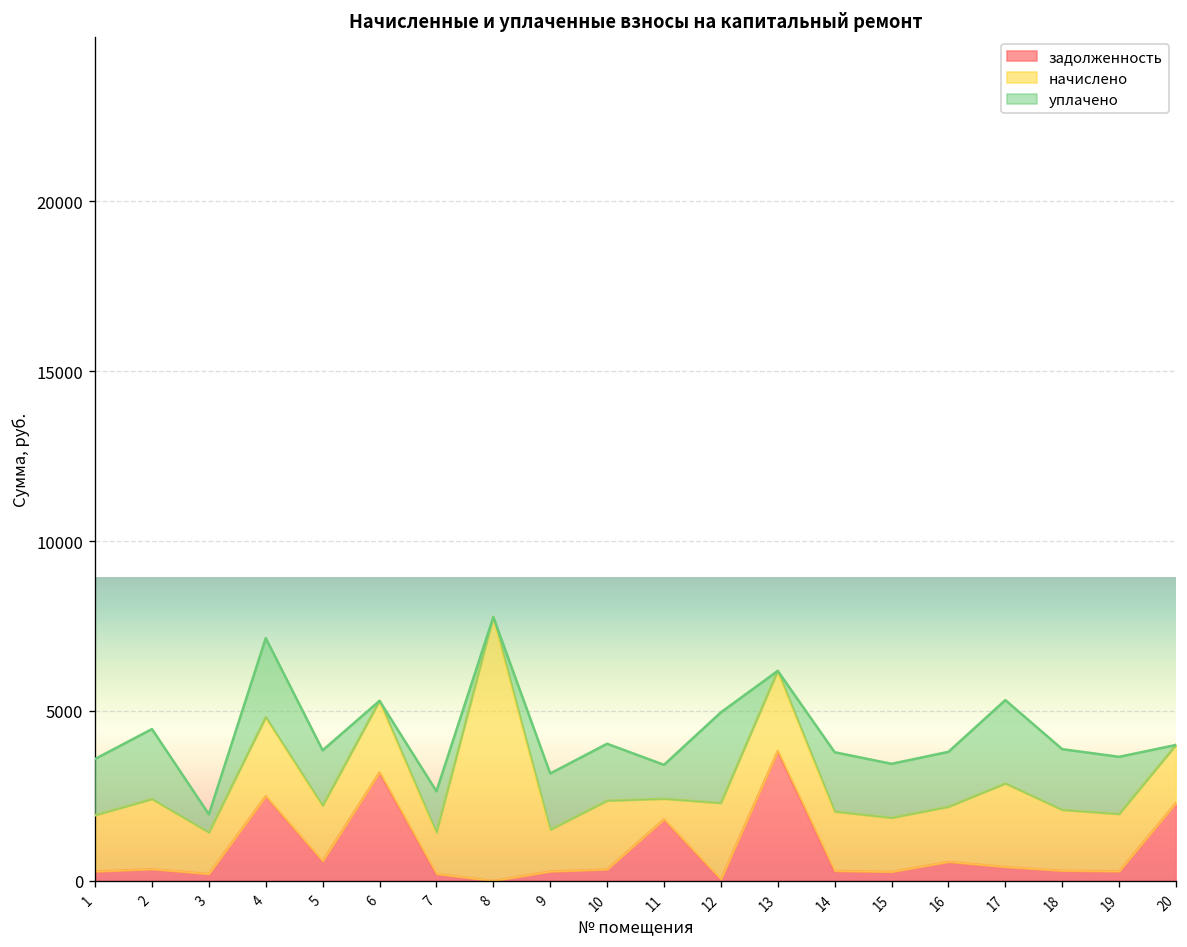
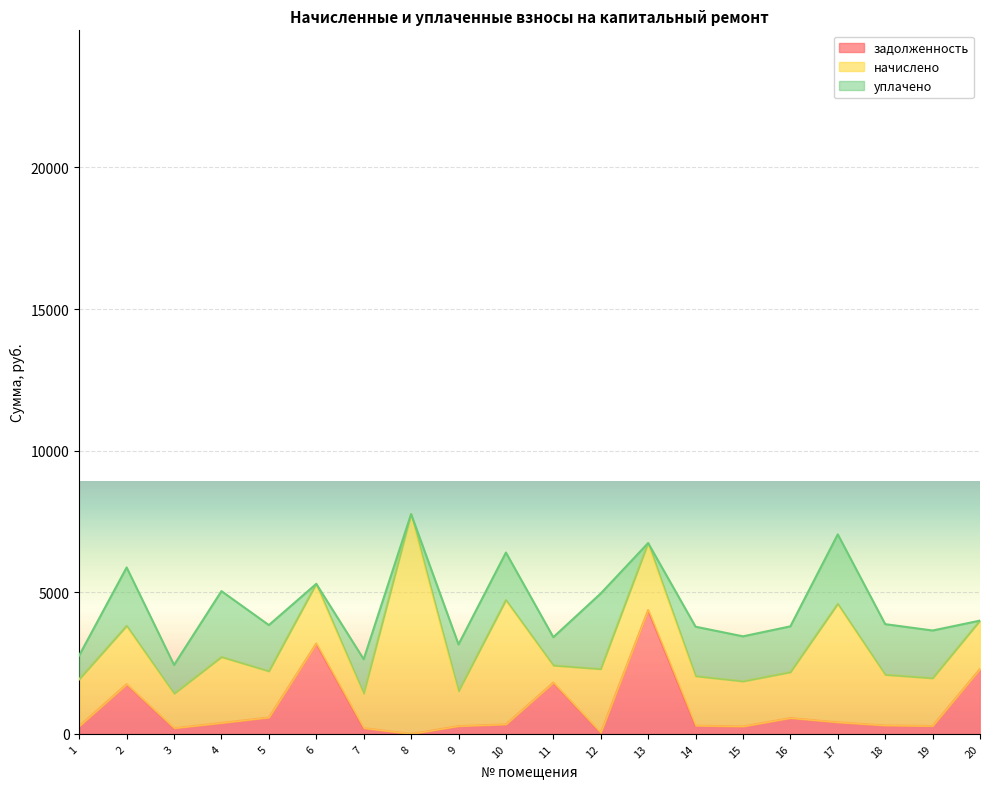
  {
    "задолженность": {
      "1": 300,
-     "2": 300,
+     "2": 1800,
      "3": 200,
-     "4": 2500,
+     "4": 400,
      "5": 600,
      "6": 3200,
      "7": 200,
      "8": 0,
      "9": 300,
      "10": 300,
      "11": 1800,
      "12": 0,
-     "13": 3800,
+     "13": 4400,
      "14": 300,
      "15": 300,
      "16": 600,
      "17": 400,
      "18": 300,
      "19": 300,
      "20": 2300
    },
    "начислено": {
      "1": 1700,
      "2": 2100,
      "3": 1200,
      "4": 2300,
      "5": 1600,
      "7": 1200,
      "9": 1200,
-     "10": 2000,
+     "10": 4400,
      "11": 600,
      "12": 2200,
      "14": 1700,
      "15": 1600,
      "16": 1600,
-     "17": 2500,
+     "17": 4200,
      "18": 1800,
      "19": 1700
    },
    "уплачено": {
-     "1": 1700,
+     "1": 800,
      "2": 2100,
-     "3": 500,
+     "3": 1000,
      "4": 2300,
      "5": 1600,
      "7": 1200,
      "9": 1700,
      "10": 1700,
      "11": 1000,
      "12": 2700,
      "14": 1700,
      "15": 1600,
      "16": 1600,
      "17": 2500,
      "18": 1800,
      "19": 1700
    }
  }
